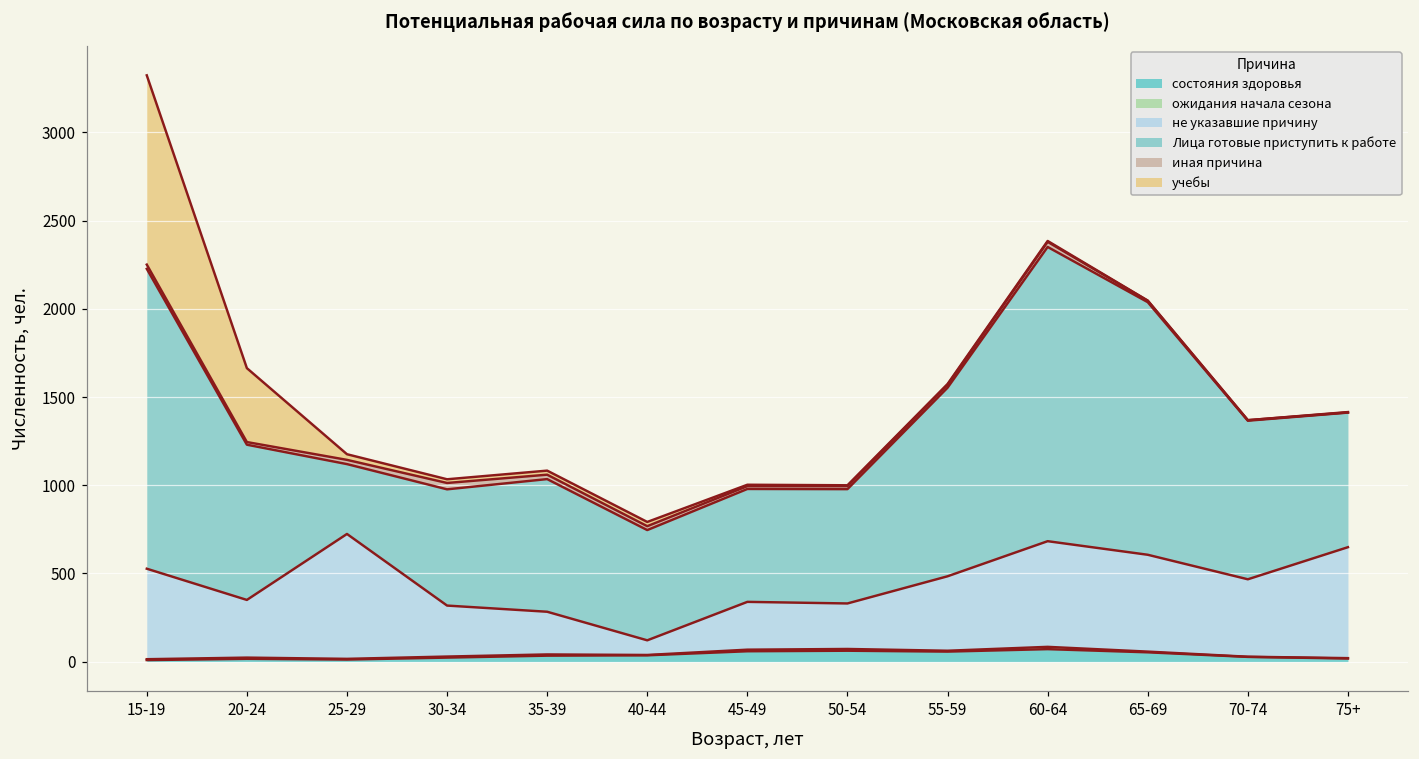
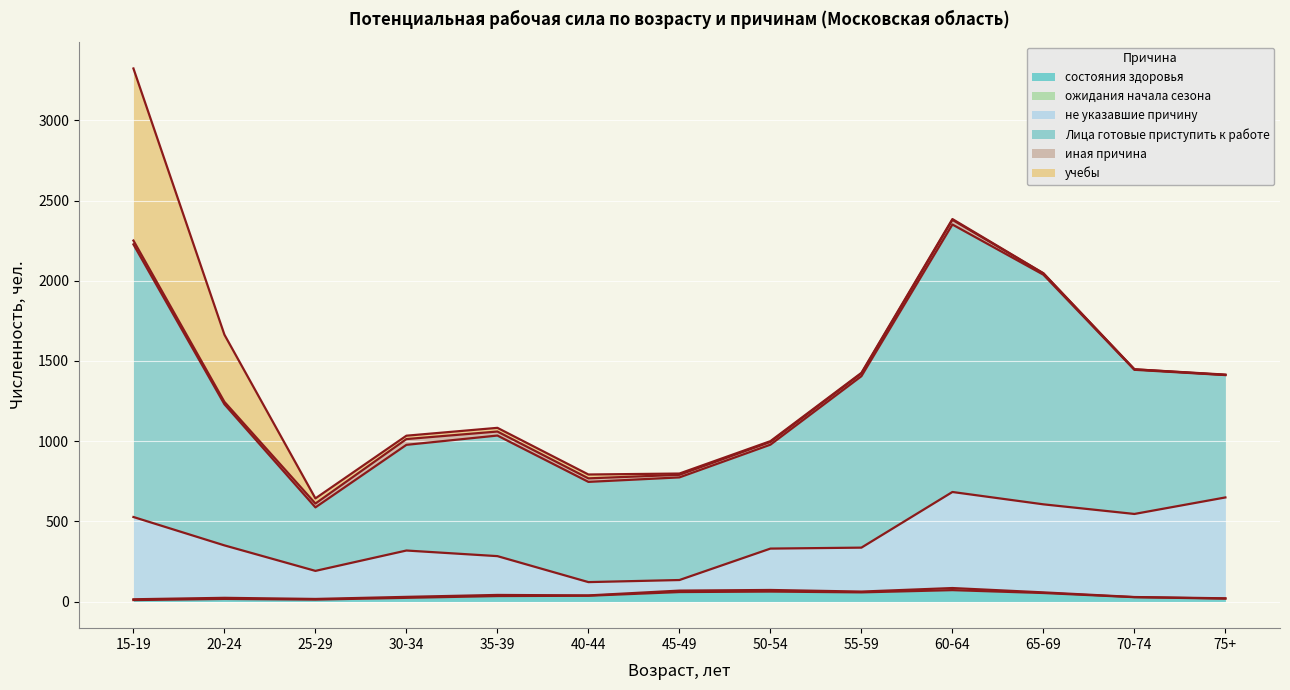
  {
    "не указавшие причину": {
      "15-19": 510,
      "20-24": 330,
-     "25-29": 710,
+     "25-29": 180,
      "30-34": 290,
      "35-39": 240,
      "40-44": 80,
-     "45-49": 270,
+     "45-49": 70,
      "50-54": 260,
-     "55-59": 420,
+     "55-59": 270,
      "60-64": 600,
      "65-69": 550,
-     "70-74": 440,
+     "70-74": 520,
      "75+": 630
    }
  }
